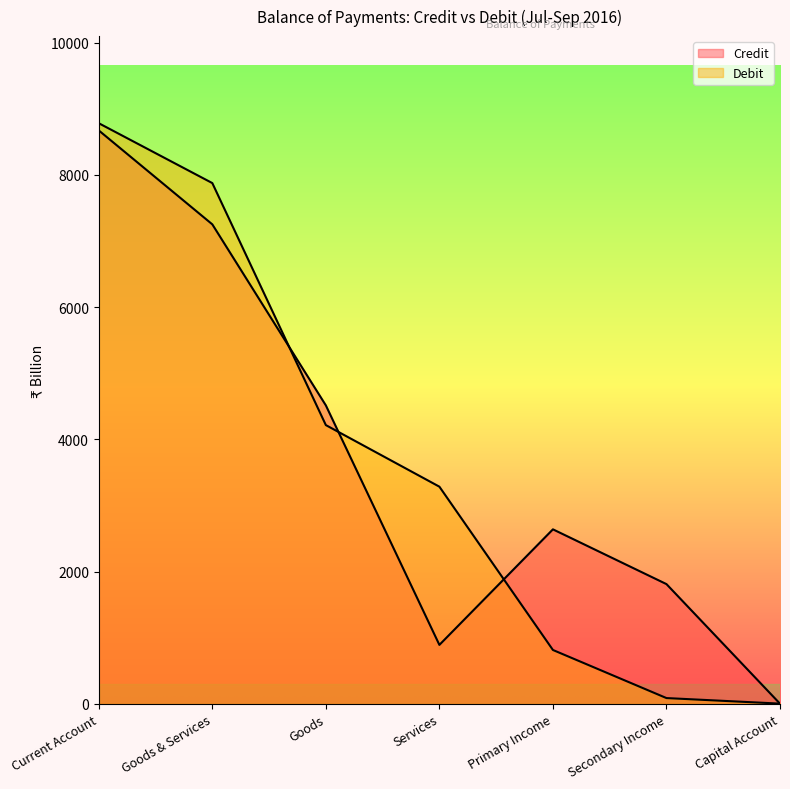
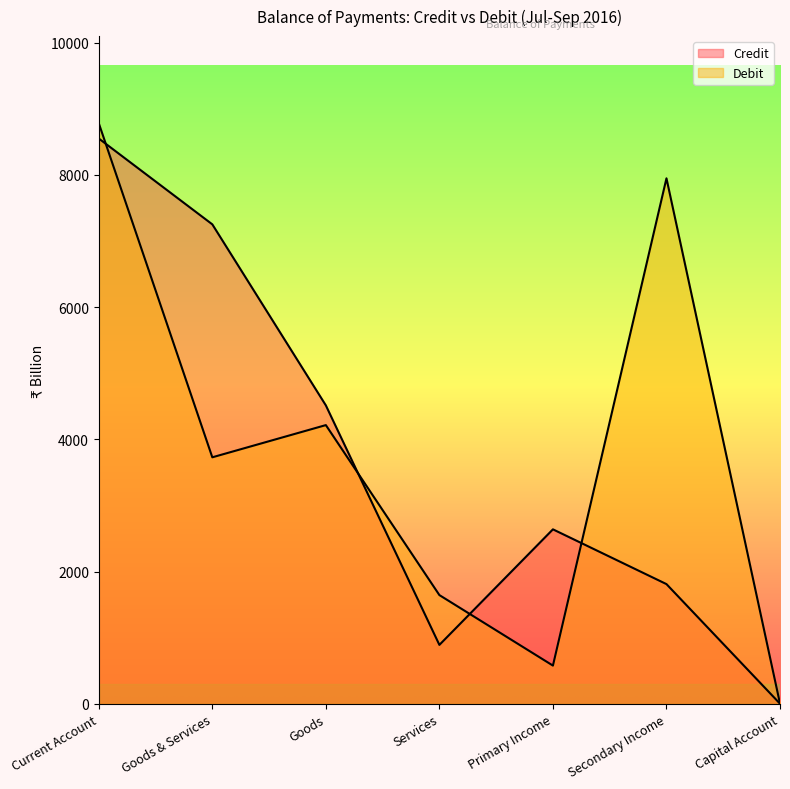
  {
    "Credit": {
-     "Current Account": 8700,
+     "Current Account": 8500,
      "Goods & Services": 7300,
      "Goods": 4500,
      "Services": 900,
      "Primary Income": 2600,
      "Secondary Income": 1800
    },
    "Debit": {
      "Current Account": 8800,
-     "Goods & Services": 7900,
+     "Goods & Services": 3700,
      "Goods": 4200,
-     "Services": 3300,
-     "Primary Income": 800,
-     "Secondary Income": 100
+     "Services": 1600,
+     "Primary Income": 600,
+     "Secondary Income": 7900
    }
  }
